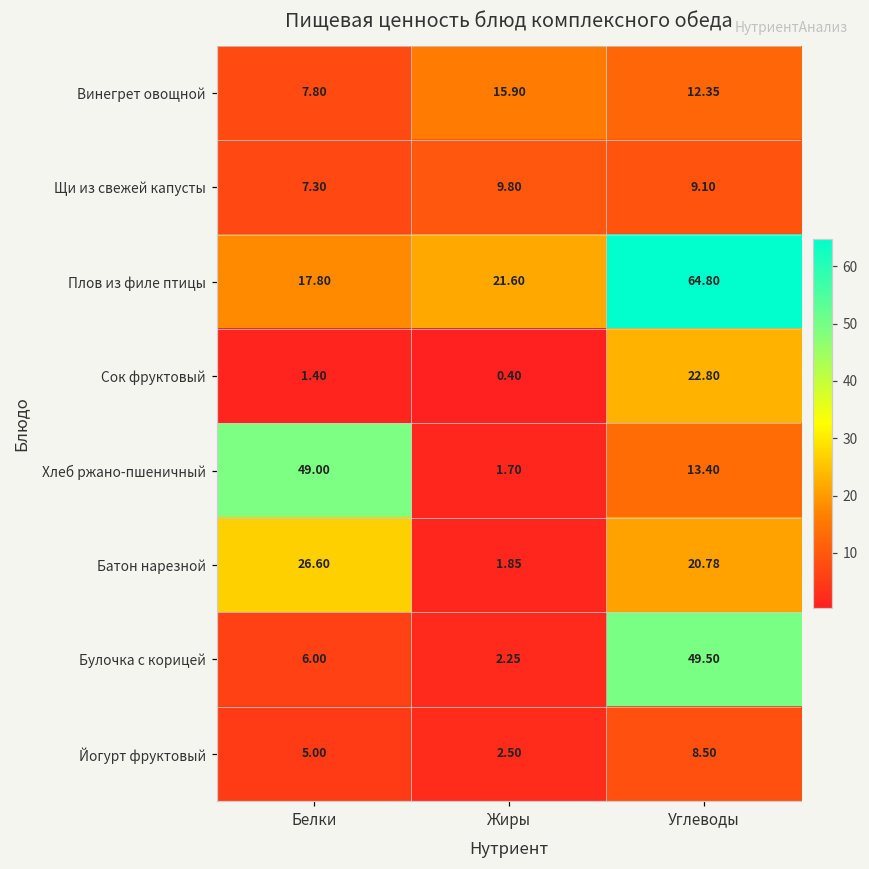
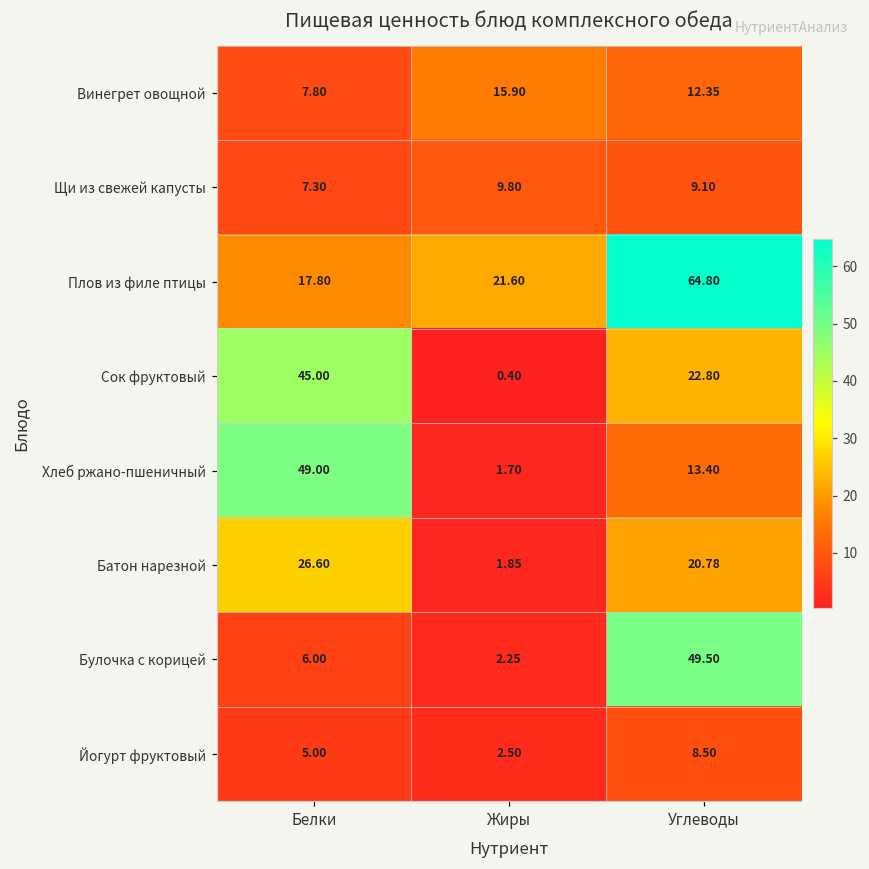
  {
    "Винегрет овощной": {
      "Белки": 7.80,
      "Жиры": 15.90,
      "Углеводы": 12.35
    },
    "Щи из свежей капусты": {
      "Белки": 7.30,
      "Жиры": 9.80,
      "Углеводы": 9.10
    },
    "Плов из филе птицы": {
      "Белки": 17.80,
      "Жиры": 21.60,
      "Углеводы": 64.80
    },
    "Сок фруктовый": {
-     "Белки": 1.40,
+     "Белки": 45.00,
      "Жиры": 0.40,
      "Углеводы": 22.80
    },
    "Хлеб ржано-пшеничный": {
      "Белки": 49.00,
      "Жиры": 1.70,
      "Углеводы": 13.40
    },
    "Батон нарезной": {
      "Белки": 26.60,
      "Жиры": 1.85,
      "Углеводы": 20.78
    },
    "Булочка с корицей": {
      "Белки": 6.00,
      "Жиры": 2.25,
      "Углеводы": 49.50
    },
    "Йогурт фруктовый": {
      "Белки": 5.00,
      "Жиры": 2.50,
      "Углеводы": 8.50
    }
  }
